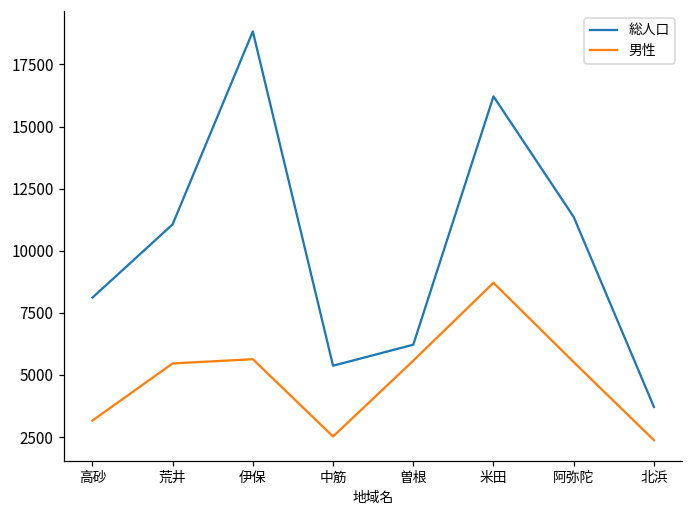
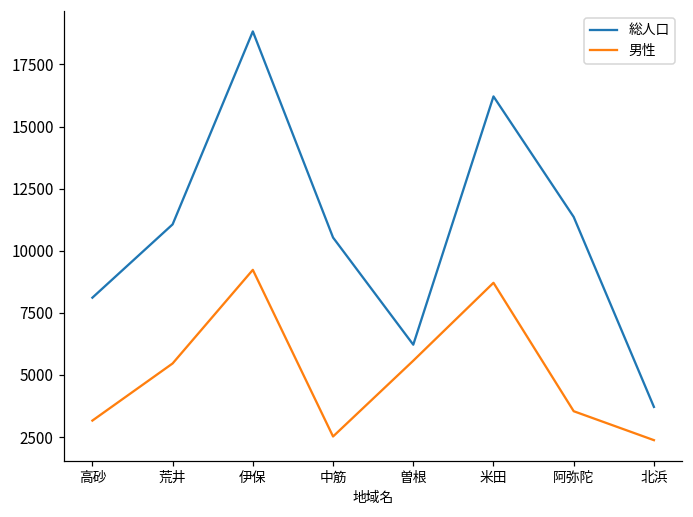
  {
    "総人口": {
      "高砂": 8100,
      "荒井": 11100,
      "伊保": 18800,
-     "中筋": 5400,
+     "中筋": 10500,
      "曽根": 6200,
      "米田": 16200,
      "阿弥陀": 11400,
      "北浜": 3700
    },
    "男性": {
      "高砂": 3200,
      "荒井": 5500,
-     "伊保": 5600,
+     "伊保": 9200,
      "中筋": 2500,
      "曽根": 5600,
      "米田": 8700,
-     "阿弥陀": 5500,
+     "阿弥陀": 3500,
      "北浜": 2400
    }
  }
